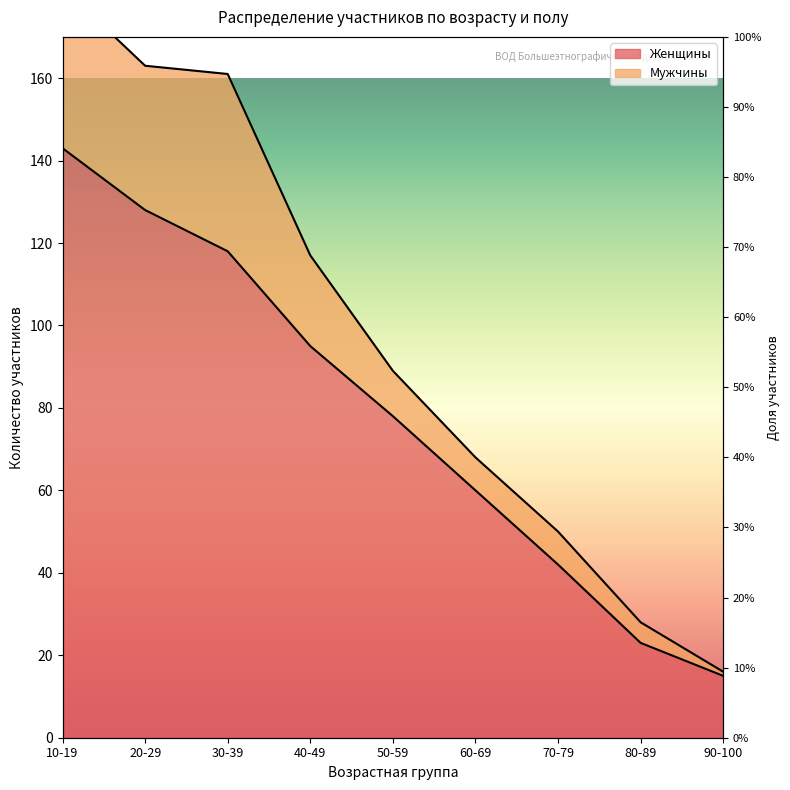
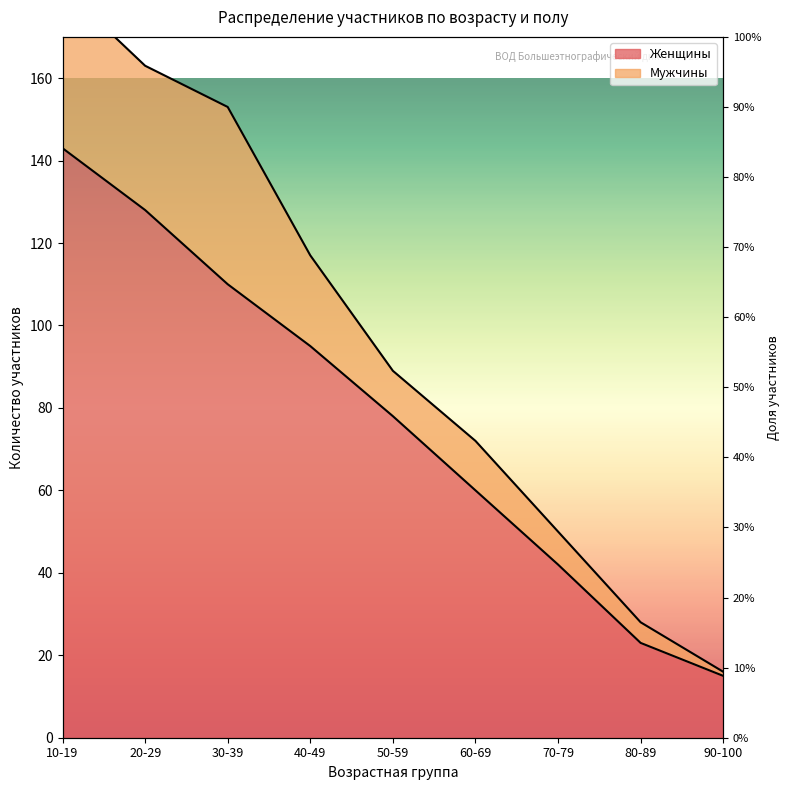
  {
    "Женщины": {
      "10-19": 143,
      "20-29": 128,
-     "30-39": 118,
+     "30-39": 110,
      "40-49": 95,
      "50-59": 78,
      "60-69": 60,
      "70-79": 42,
      "80-89": 23,
      "90-100": 15
    },
    "Мужчины": {
      "20-29": 35,
      "30-39": 43,
      "40-49": 22,
      "50-59": 11,
-     "60-69": 8,
+     "60-69": 12,
      "70-79": 8,
      "80-89": 5,
      "90-100": 1
    }
  }
